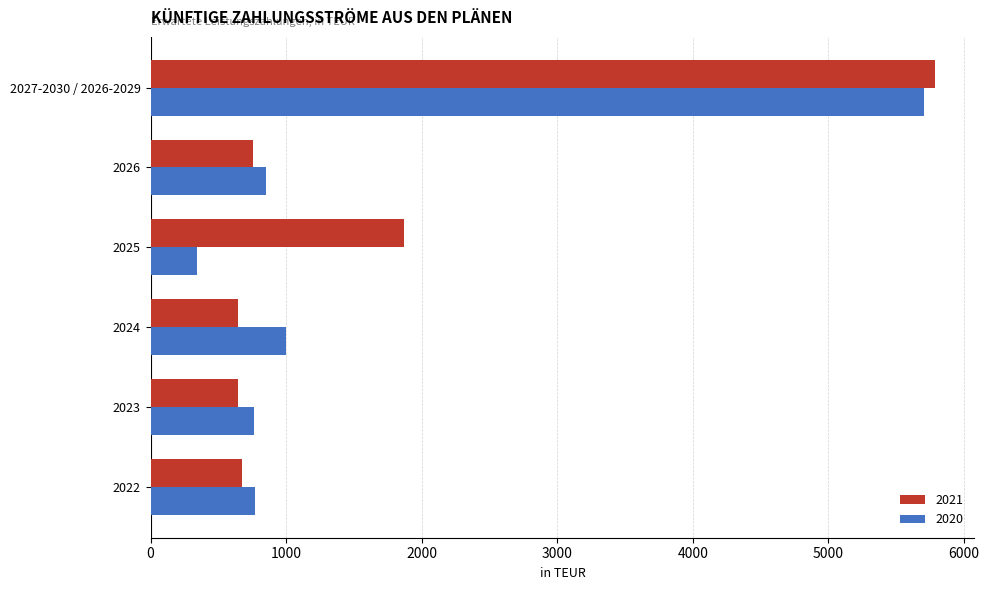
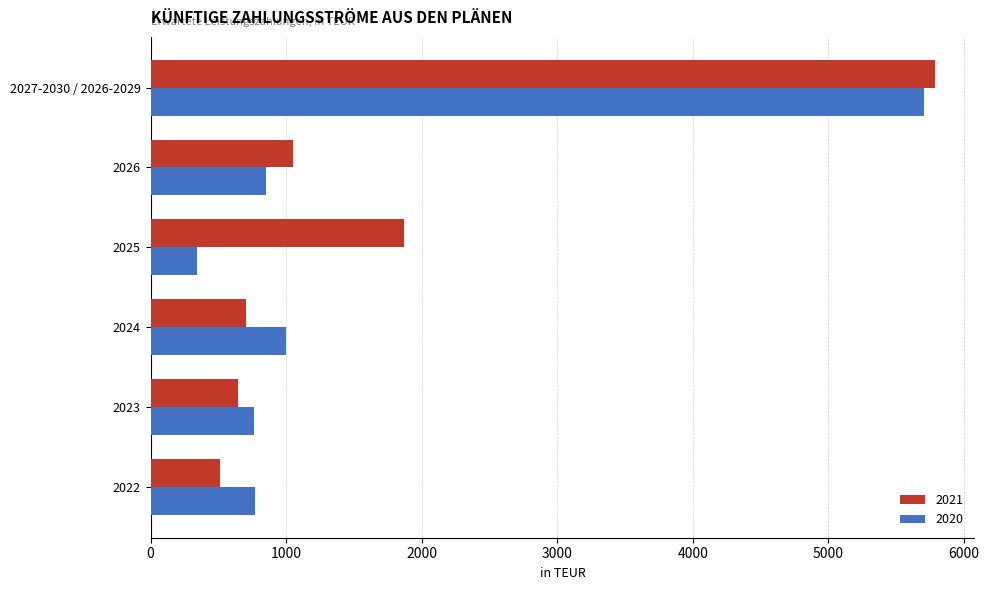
  {
    "2021": {
      "2027-2030 / 2026-2029": 5790,
-     "2026": 760,
+     "2026": 1050,
      "2025": 1870,
-     "2024": 650,
+     "2024": 710,
      "2023": 650,
-     "2022": 670
+     "2022": 510
    },
    "2020": {
      "2027-2030 / 2026-2029": 5710,
      "2026": 850,
      "2025": 350,
      "2024": 1000,
      "2023": 760,
      "2022": 770
    }
  }
